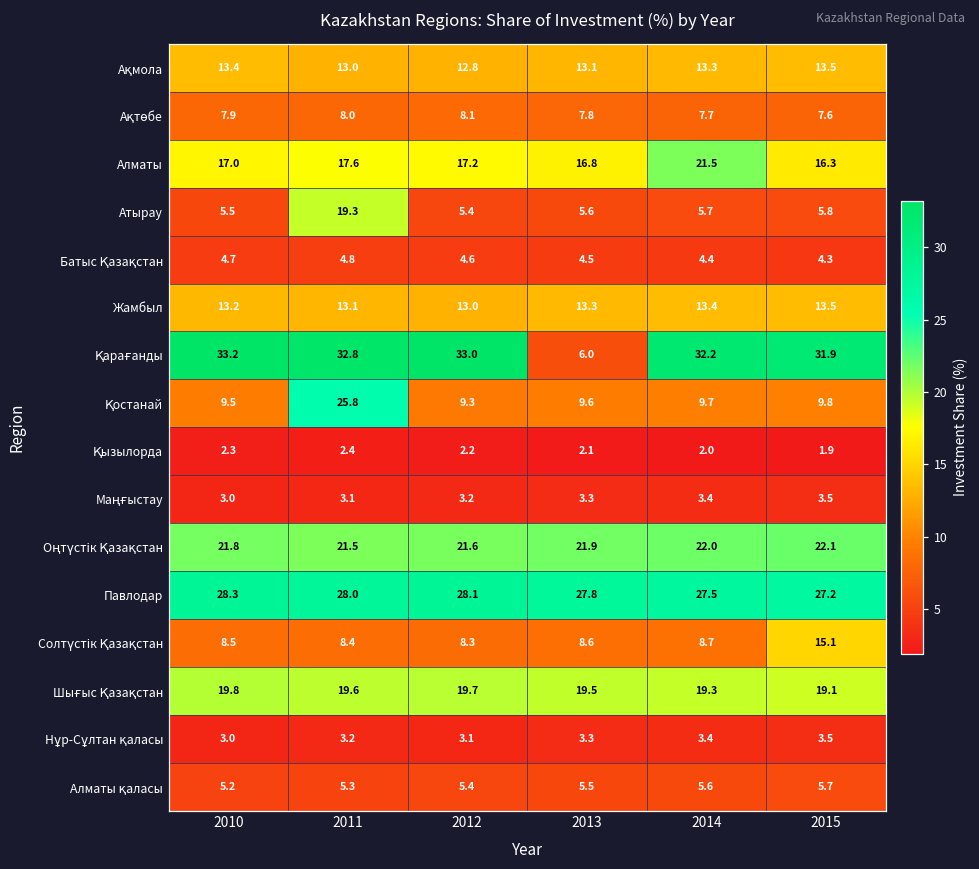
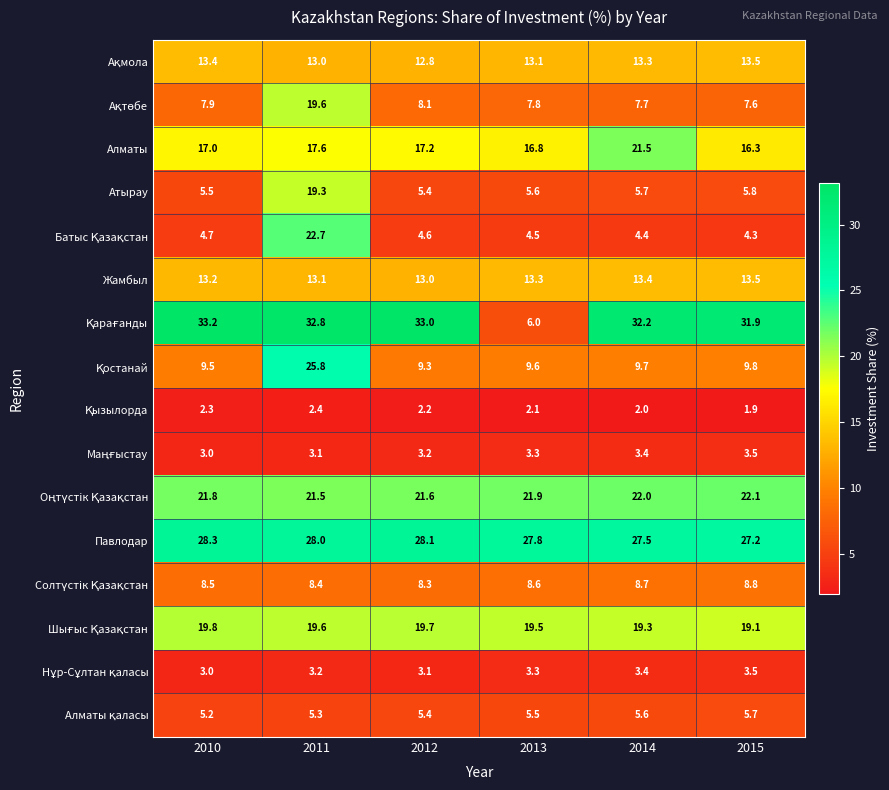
  {
    "Ақмола": {
      "2010": 13.4,
      "2011": 13.0,
      "2012": 12.8,
      "2013": 13.1,
      "2014": 13.3,
      "2015": 13.5
    },
    "Ақтөбе": {
      "2010": 7.9,
-     "2011": 8.0,
+     "2011": 19.6,
      "2012": 8.1,
      "2013": 7.8,
      "2014": 7.7,
      "2015": 7.6
    },
    "Алматы": {
      "2010": 17.0,
      "2011": 17.6,
      "2012": 17.2,
      "2013": 16.8,
      "2014": 21.5,
      "2015": 16.3
    },
    "Атырау": {
      "2010": 5.5,
      "2011": 19.3,
      "2012": 5.4,
      "2013": 5.6,
      "2014": 5.7,
      "2015": 5.8
    },
    "Батыс Қазақстан": {
      "2010": 4.7,
-     "2011": 4.8,
+     "2011": 22.7,
      "2012": 4.6,
      "2013": 4.5,
      "2014": 4.4,
      "2015": 4.3
    },
    "Жамбыл": {
      "2010": 13.2,
      "2011": 13.1,
      "2012": 13.0,
      "2013": 13.3,
      "2014": 13.4,
      "2015": 13.5
    },
    "Қарағанды": {
      "2010": 33.2,
      "2011": 32.8,
      "2012": 33.0,
      "2013": 6.0,
      "2014": 32.2,
      "2015": 31.9
    },
    "Қостанай": {
      "2010": 9.5,
      "2011": 25.8,
      "2012": 9.3,
      "2013": 9.6,
      "2014": 9.7,
      "2015": 9.8
    },
    "Қызылорда": {
      "2010": 2.3,
      "2011": 2.4,
      "2012": 2.2,
      "2013": 2.1,
      "2014": 2.0,
      "2015": 1.9
    },
    "Маңғыстау": {
      "2010": 3.0,
      "2011": 3.1,
      "2012": 3.2,
      "2013": 3.3,
      "2014": 3.4,
      "2015": 3.5
    },
    "Оңтүстік Қазақстан": {
      "2010": 21.8,
      "2011": 21.5,
      "2012": 21.6,
      "2013": 21.9,
      "2014": 22.0,
      "2015": 22.1
    },
    "Павлодар": {
      "2010": 28.3,
      "2011": 28.0,
      "2012": 28.1,
      "2013": 27.8,
      "2014": 27.5,
      "2015": 27.2
    },
    "Солтүстік Қазақстан": {
      "2010": 8.5,
      "2011": 8.4,
      "2012": 8.3,
      "2013": 8.6,
      "2014": 8.7,
-     "2015": 15.1
+     "2015": 8.8
    },
    "Шығыс Қазақстан": {
      "2010": 19.8,
      "2011": 19.6,
      "2012": 19.7,
      "2013": 19.5,
      "2014": 19.3,
      "2015": 19.1
    },
    "Нұр-Сұлтан қаласы": {
      "2010": 3.0,
      "2011": 3.2,
      "2012": 3.1,
      "2013": 3.3,
      "2014": 3.4,
      "2015": 3.5
    },
    "Алматы қаласы": {
      "2010": 5.2,
      "2011": 5.3,
      "2012": 5.4,
      "2013": 5.5,
      "2014": 5.6,
      "2015": 5.7
    }
  }
